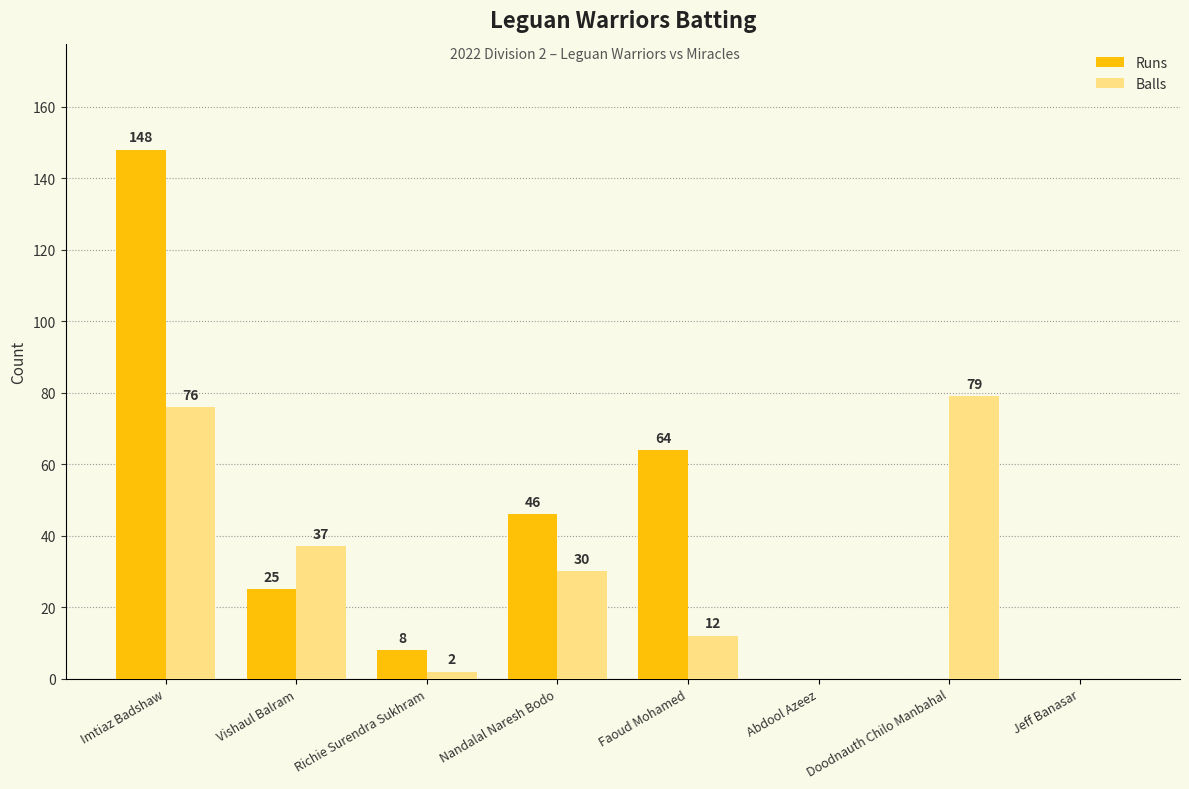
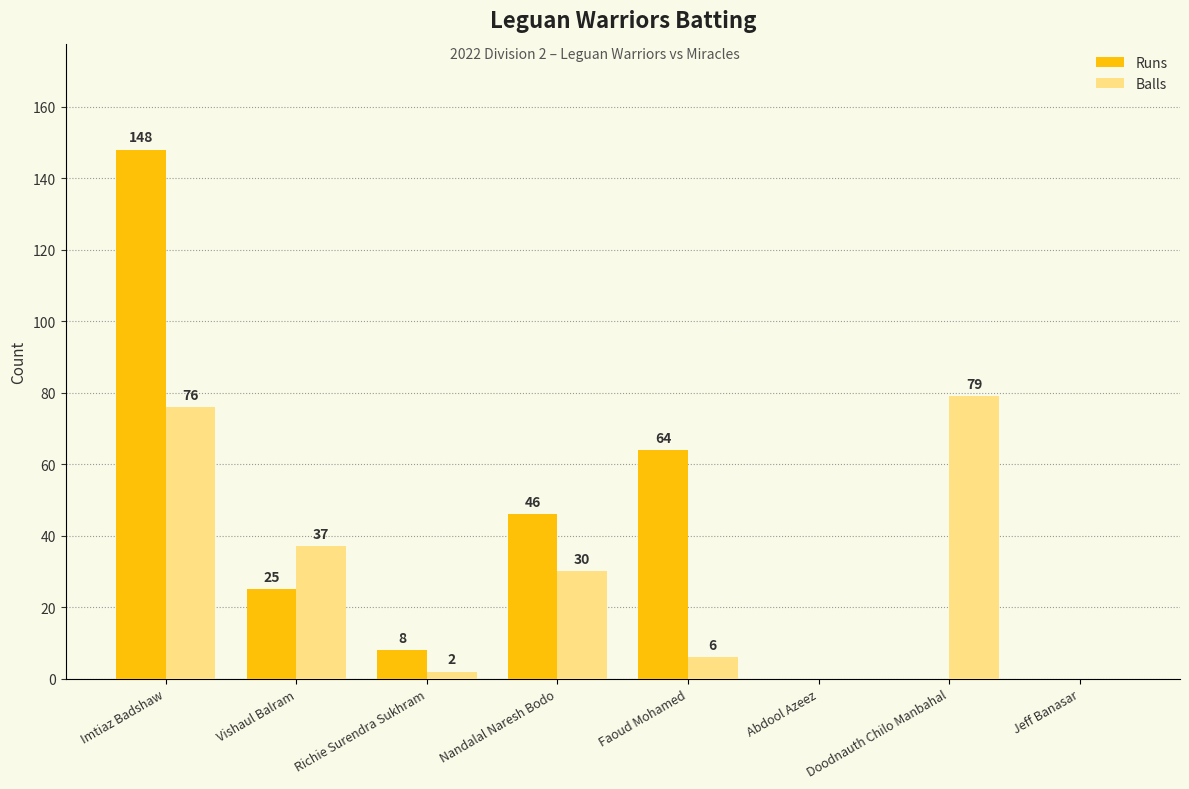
  {
    "Runs": {
      "Imtiaz Badshaw": 148,
      "Vishaul Balram": 25,
      "Richie Surendra Sukhram": 8,
      "Nandalal Naresh Bodo": 46,
      "Faoud Mohamed": 64
    },
    "Balls": {
      "Imtiaz Badshaw": 76,
      "Vishaul Balram": 37,
      "Richie Surendra Sukhram": 2,
      "Nandalal Naresh Bodo": 30,
-     "Faoud Mohamed": 12,
+     "Faoud Mohamed": 6,
      "Doodnauth Chilo Manbahal": 79
    }
  }
